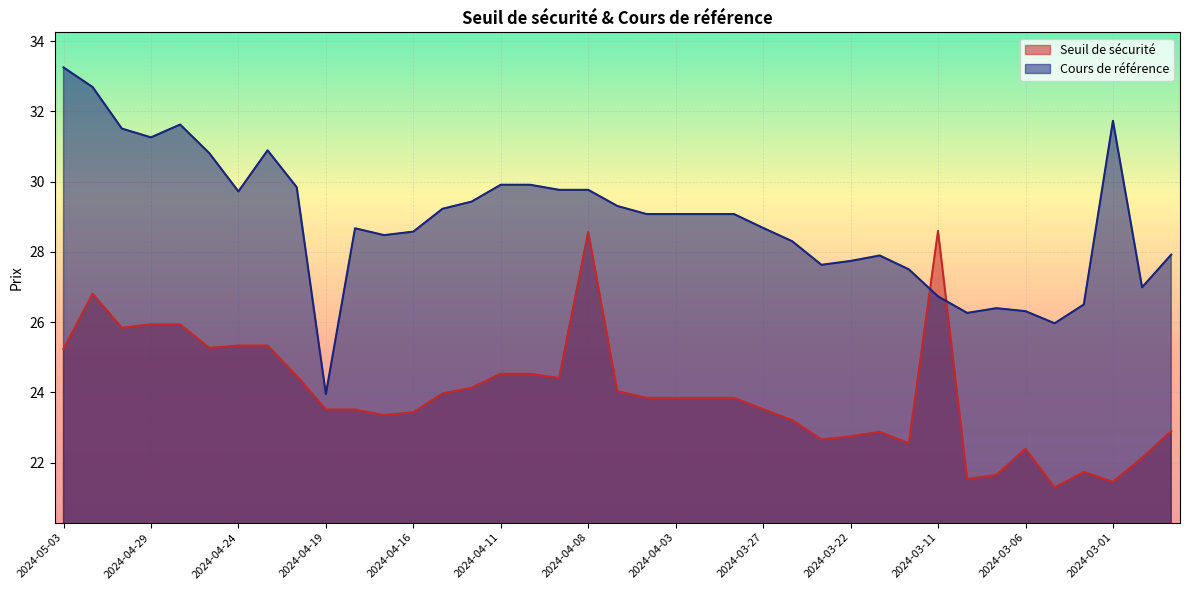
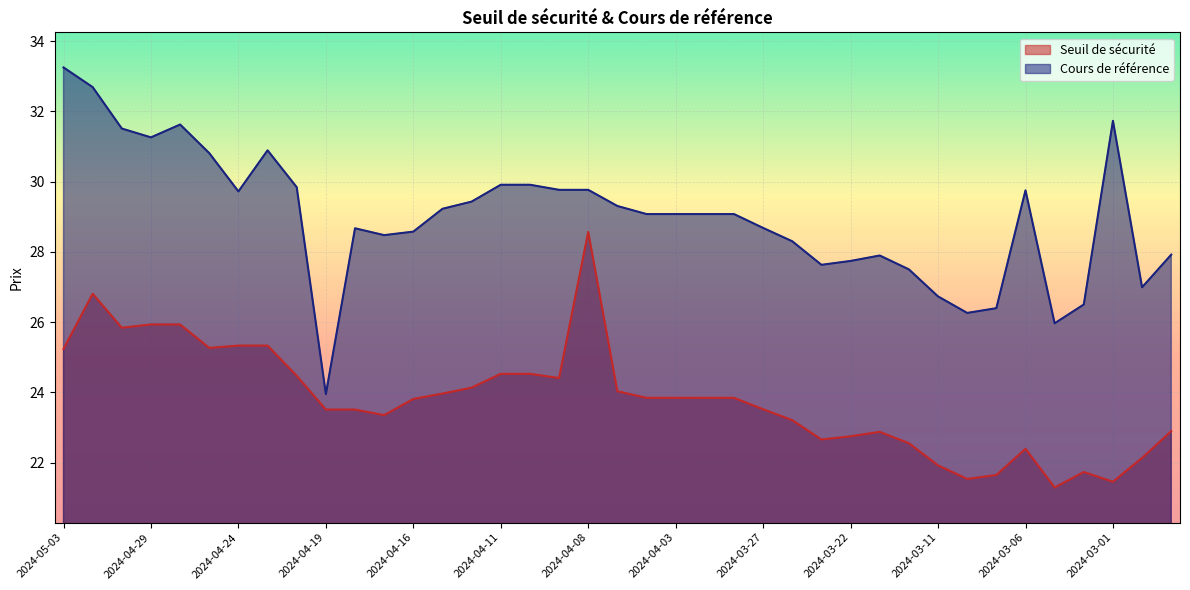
  {
    "Seuil de sécurité": {
      "2024-05-03": 25.2,
      "2024-04-29": 25.9,
      "2024-04-24": 25.3,
      "2024-04-19": 23.5,
-     "2024-04-16": 23.4,
+     "2024-04-16": 23.8,
      "2024-04-11": 24.5,
      "2024-04-08": 28.6,
      "2024-04-03": 23.8,
      "2024-03-27": 23.5,
      "2024-03-22": 22.7,
-     "2024-03-11": 28.6,
+     "2024-03-11": 21.9,
      "2024-03-06": 22.4,
      "2024-03-01": 21.5
    },
    "Cours de référence": {
      "2024-05-03": 33.3,
      "2024-04-29": 31.3,
      "2024-04-24": 29.7,
      "2024-04-19": 24.0,
      "2024-04-16": 28.6,
      "2024-04-11": 29.9,
      "2024-04-08": 29.8,
      "2024-04-03": 29.1,
      "2024-03-27": 28.7,
      "2024-03-22": 27.7,
      "2024-03-11": 26.7,
-     "2024-03-06": 26.3,
+     "2024-03-06": 29.8,
      "2024-03-01": 31.7
    }
  }
